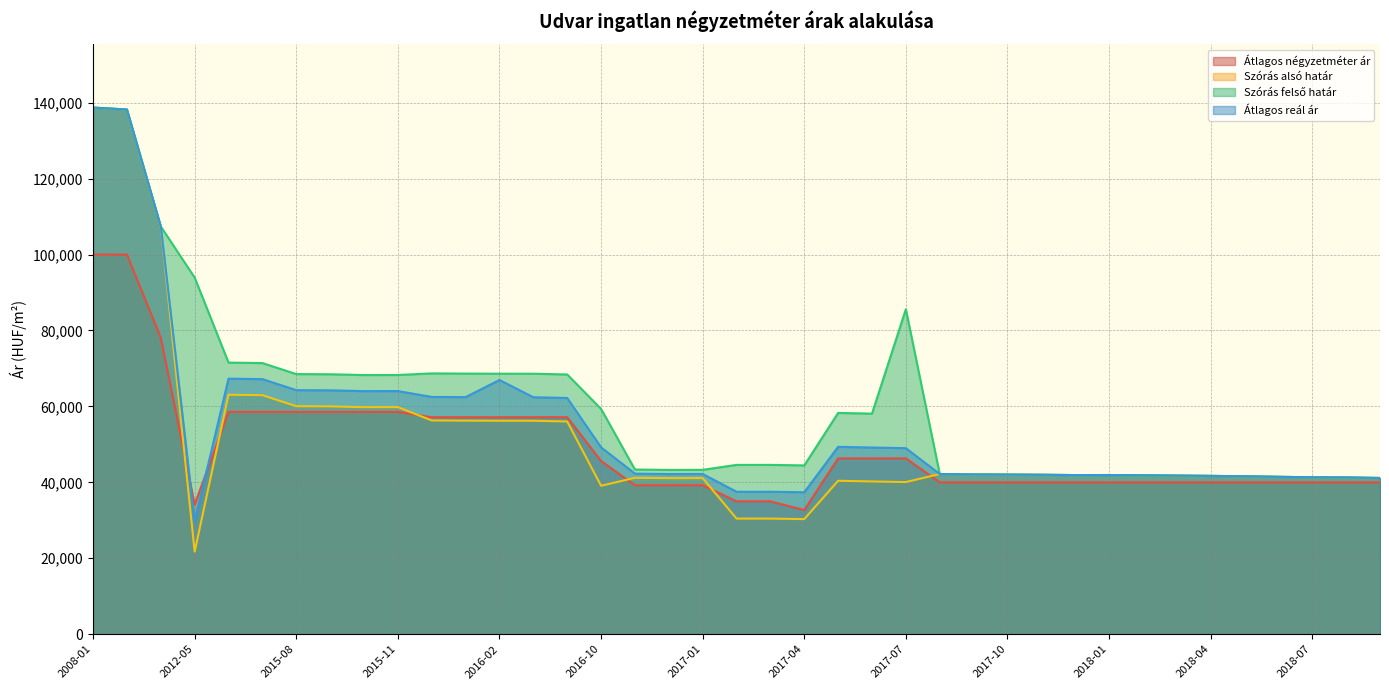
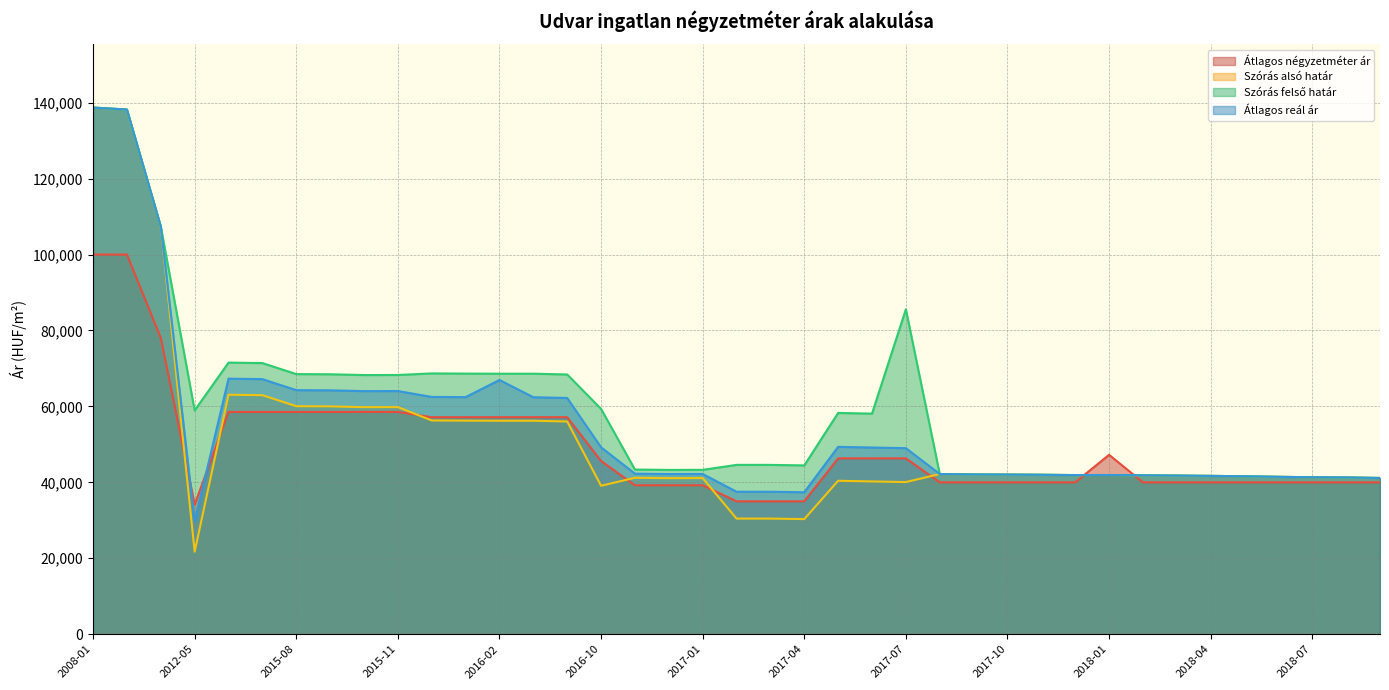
  {
    "Átlagos négyzetméter ár": {
      "2008-01": "100,000",
      "2012-05": "34,000",
      "2015-08": "59,000",
      "2015-11": "59,000",
      "2016-02": "57,000",
      "2016-10": "46,000",
      "2017-01": "39,000",
-     "2017-04": "33,000",
+     "2017-04": "35,000",
      "2017-07": "46,000",
      "2017-10": "40,000",
-     "2018-01": "40,000",
+     "2018-01": "47,000",
      "2018-04": "40,000",
      "2018-07": "40,000"
    },
    "Szórás alsó határ": {
      "2012-05": "22,000",
      "2015-08": "60,000",
      "2015-11": "60,000",
      "2016-02": "56,000",
      "2016-10": "39,000",
      "2017-01": "41,000",
      "2017-04": "30,000",
      "2017-07": "40,000"
    },
    "Szórás felső határ": {
-     "2012-05": "94,000",
+     "2012-05": "59,000",
      "2015-08": "69,000",
      "2015-11": "68,000",
      "2016-02": "69,000",
      "2016-10": "59,000",
      "2017-01": "43,000",
      "2017-04": "44,000",
      "2017-07": "86,000"
    },
    "Átlagos reál ár": {
      "2012-05": "30,000",
      "2015-08": "64,000",
      "2015-11": "64,000",
      "2016-02": "67,000",
      "2016-10": "49,000",
      "2017-01": "42,000",
      "2017-04": "37,000",
      "2017-07": "49,000"
    }
  }
